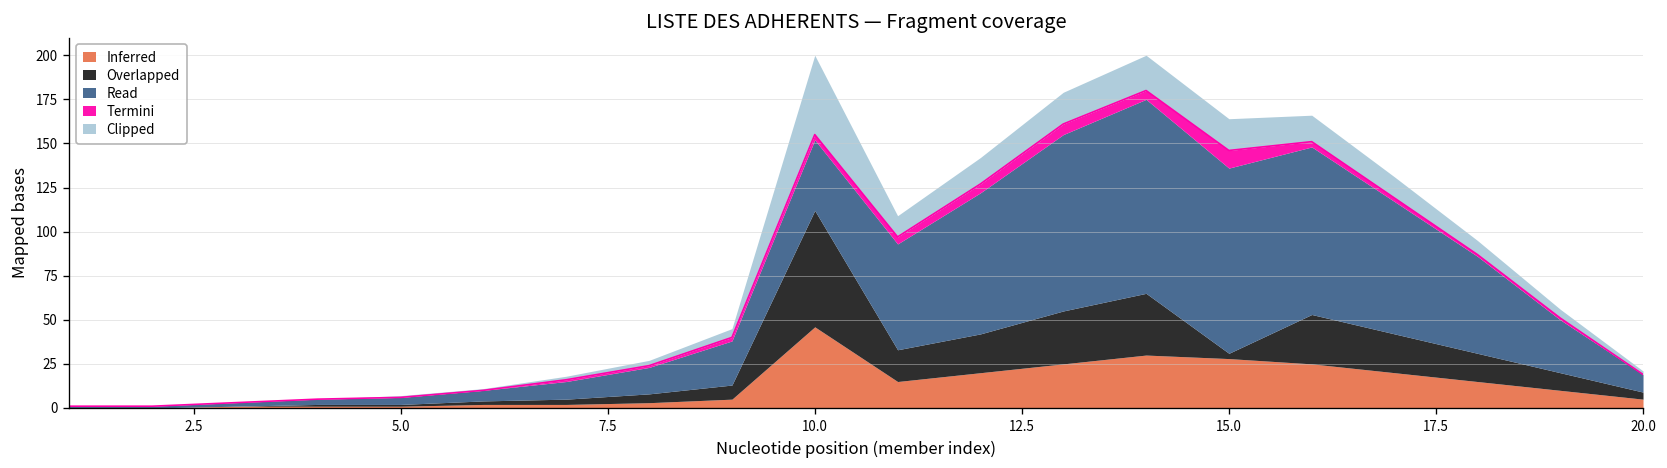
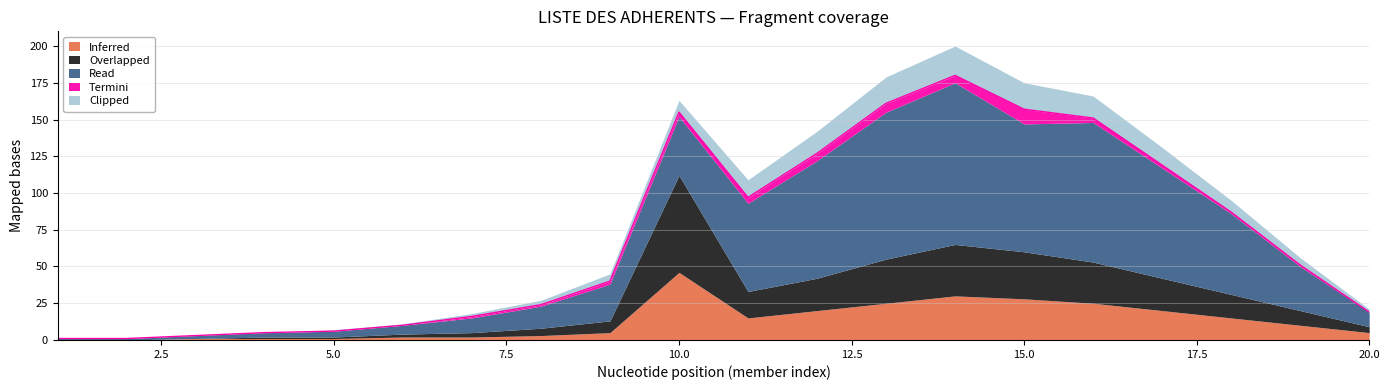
  {
    "Inferred": {
      "10.0": 46,
      "15.0": 28,
      "20.0": 5
    },
    "Overlapped": {
      "10.0": 66,
-     "15.0": 3,
+     "15.0": 32,
      "20.0": 4
    },
    "Read": {
      "10.0": 40,
-     "15.0": 105
+     "15.0": 87
    },
    "Termini": {
      "10.0": 3,
      "15.0": 10
    },
    "Clipped": {
-     "10.0": 45,
+     "10.0": 8,
      "15.0": 18,
      "20.0": 2
    }
  }
